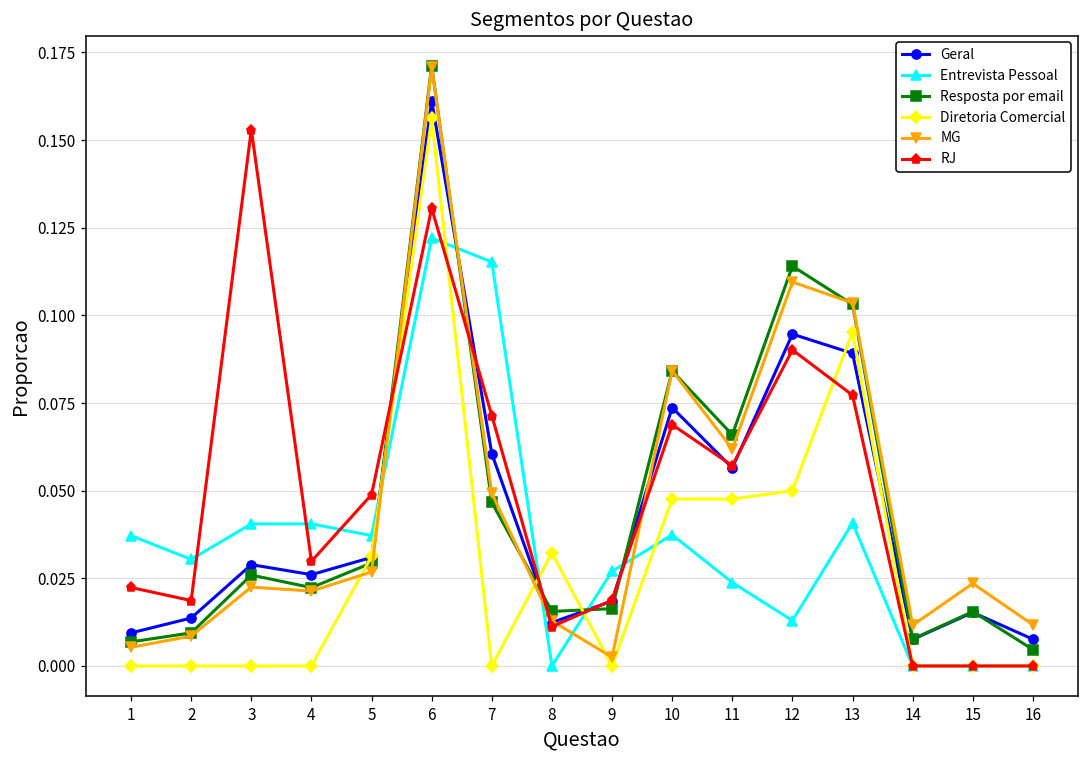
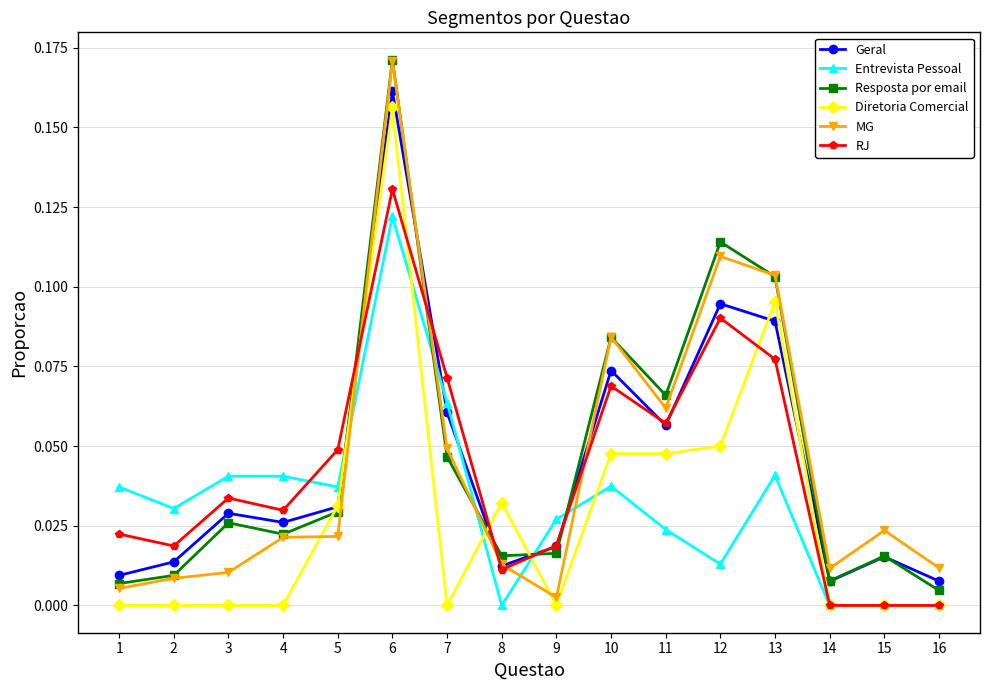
  {
    "Geral": {
      "1": 0.009,
      "2": 0.014,
      "3": 0.029,
      "4": 0.026,
      "6": 0.161,
      "7": 0.061,
      "10": 0.074,
      "12": 0.095,
      "13": 0.089,
      "16": 0.008
    },
    "Entrevista Pessoal": {
      "1": 0.037,
      "2": 0.030,
      "3": 0.041,
      "4": 0.041,
      "5": 0.037,
      "6": 0.122,
-     "7": 0.115,
+     "7": 0.064,
      "8": 0.000,
      "9": 0.027,
      "10": 0.037,
      "11": 0.024,
      "12": 0.013,
      "13": 0.041
    },
    "Resposta por email": {
      "1": 0.007,
      "2": 0.009,
      "3": 0.026,
      "4": 0.022,
      "5": 0.029,
      "7": 0.047,
      "8": 0.016,
      "9": 0.016,
      "11": 0.066,
      "12": 0.114,
      "16": 0.005
    },
    "Diretoria Comercial": {
      "1": 0.000,
      "2": 0.000,
      "3": 0.000,
      "4": 0.000,
      "6": 0.156,
      "7": 0.000,
      "8": 0.032,
      "9": 0.000,
      "10": 0.048,
      "11": 0.048,
      "12": 0.050,
      "13": 0.095
    },
    "MG": {
      "1": 0.005,
      "2": 0.009,
-     "3": 0.023,
+     "3": 0.010,
      "4": 0.021,
-     "5": 0.027,
+     "5": 0.022,
      "7": 0.049,
      "9": 0.002,
      "11": 0.062,
      "12": 0.110,
      "14": 0.012,
      "15": 0.024,
      "16": 0.012
    },
    "RJ": {
      "1": 0.022,
      "2": 0.019,
-     "3": 0.153,
+     "3": 0.034,
      "4": 0.030,
      "5": 0.049,
      "6": 0.131,
      "7": 0.071,
      "8": 0.011,
      "10": 0.069,
      "12": 0.090,
      "13": 0.077
    }
  }
